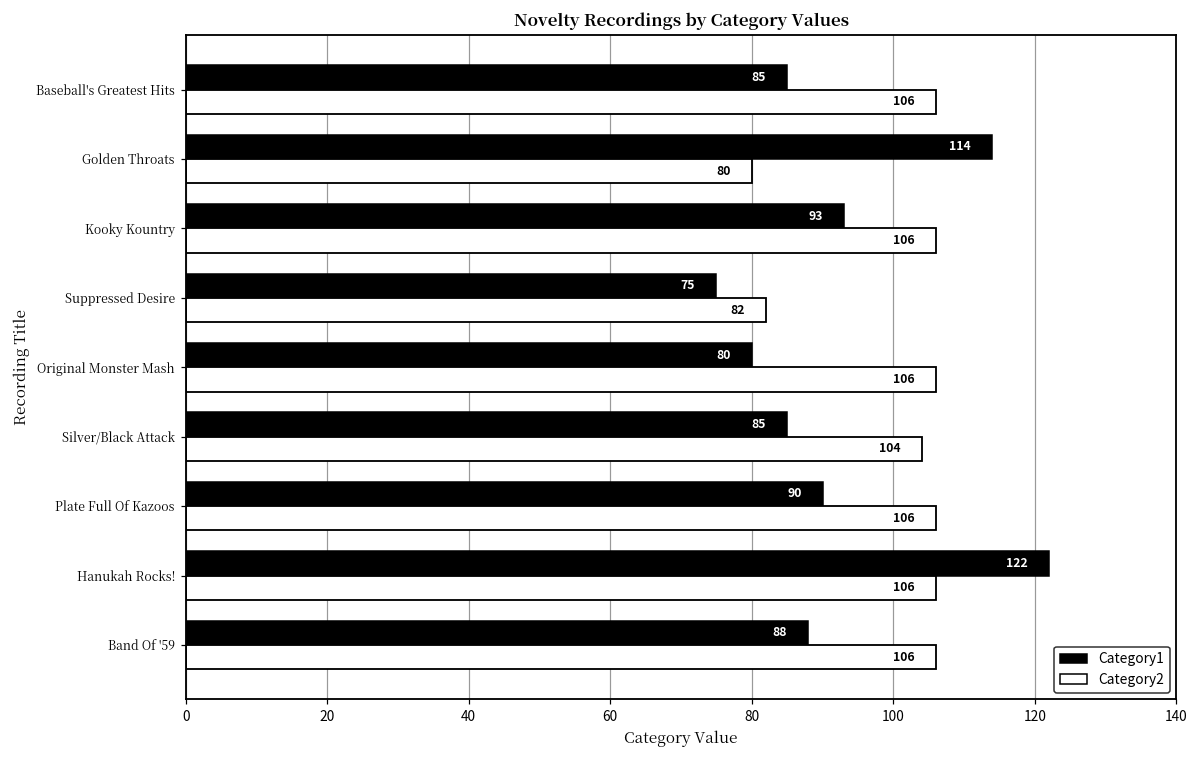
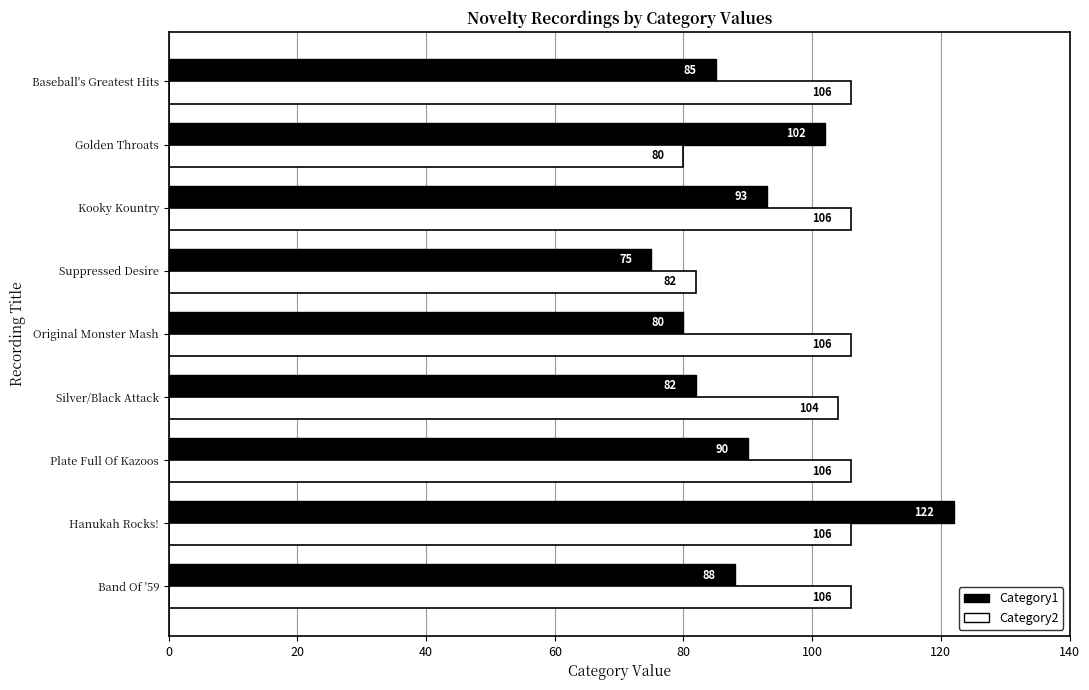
  {
    "Category1": {
      "Baseball's Greatest Hits": 85,
-     "Golden Throats": 114,
+     "Golden Throats": 102,
      "Kooky Kountry": 93,
      "Suppressed Desire": 75,
      "Original Monster Mash": 80,
-     "Silver/Black Attack": 85,
+     "Silver/Black Attack": 82,
      "Plate Full Of Kazoos": 90,
      "Hanukah Rocks!": 122,
      "Band Of '59": 88
    },
    "Category2": {
      "Baseball's Greatest Hits": 106,
      "Golden Throats": 80,
      "Kooky Kountry": 106,
      "Suppressed Desire": 82,
      "Original Monster Mash": 106,
      "Silver/Black Attack": 104,
      "Plate Full Of Kazoos": 106,
      "Hanukah Rocks!": 106,
      "Band Of '59": 106
    }
  }
